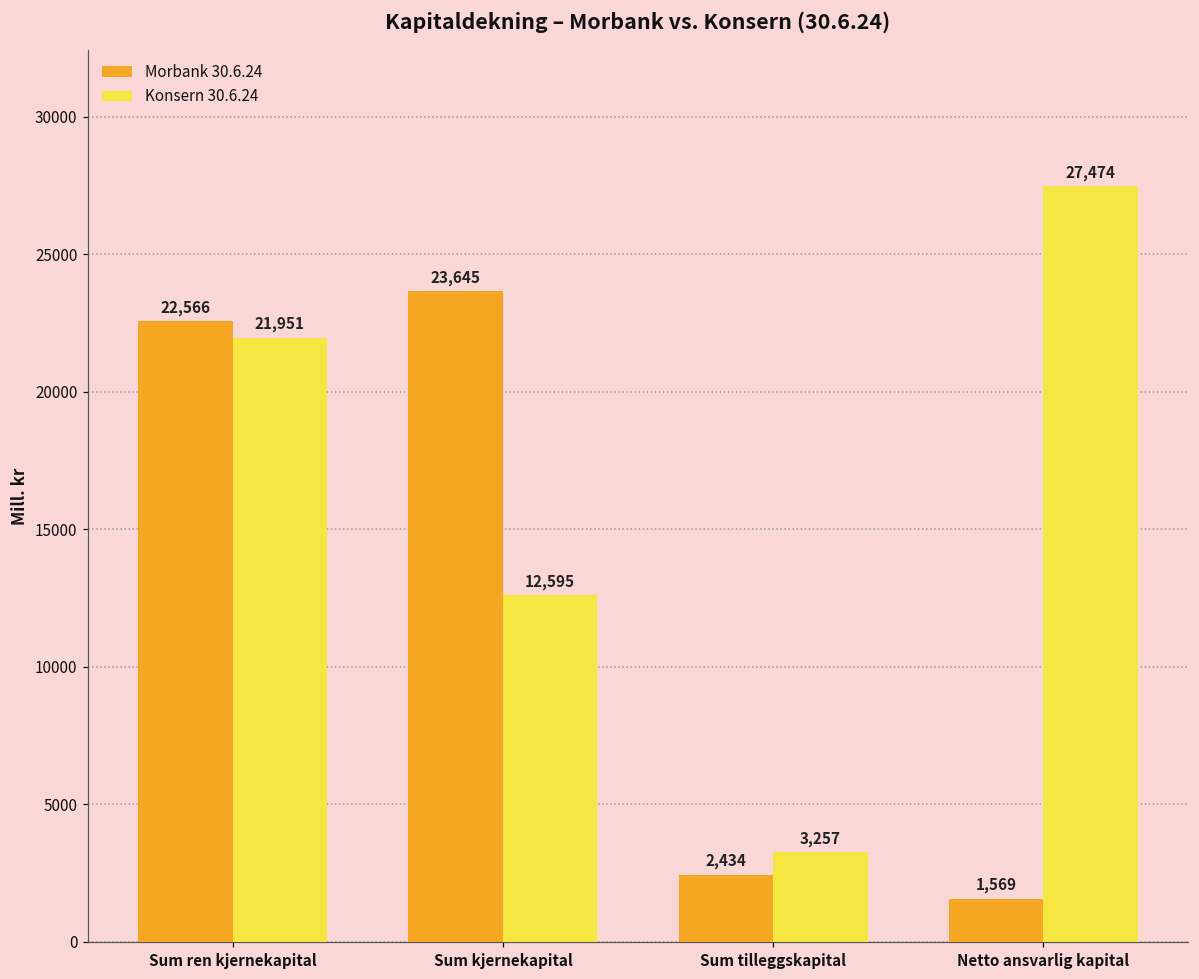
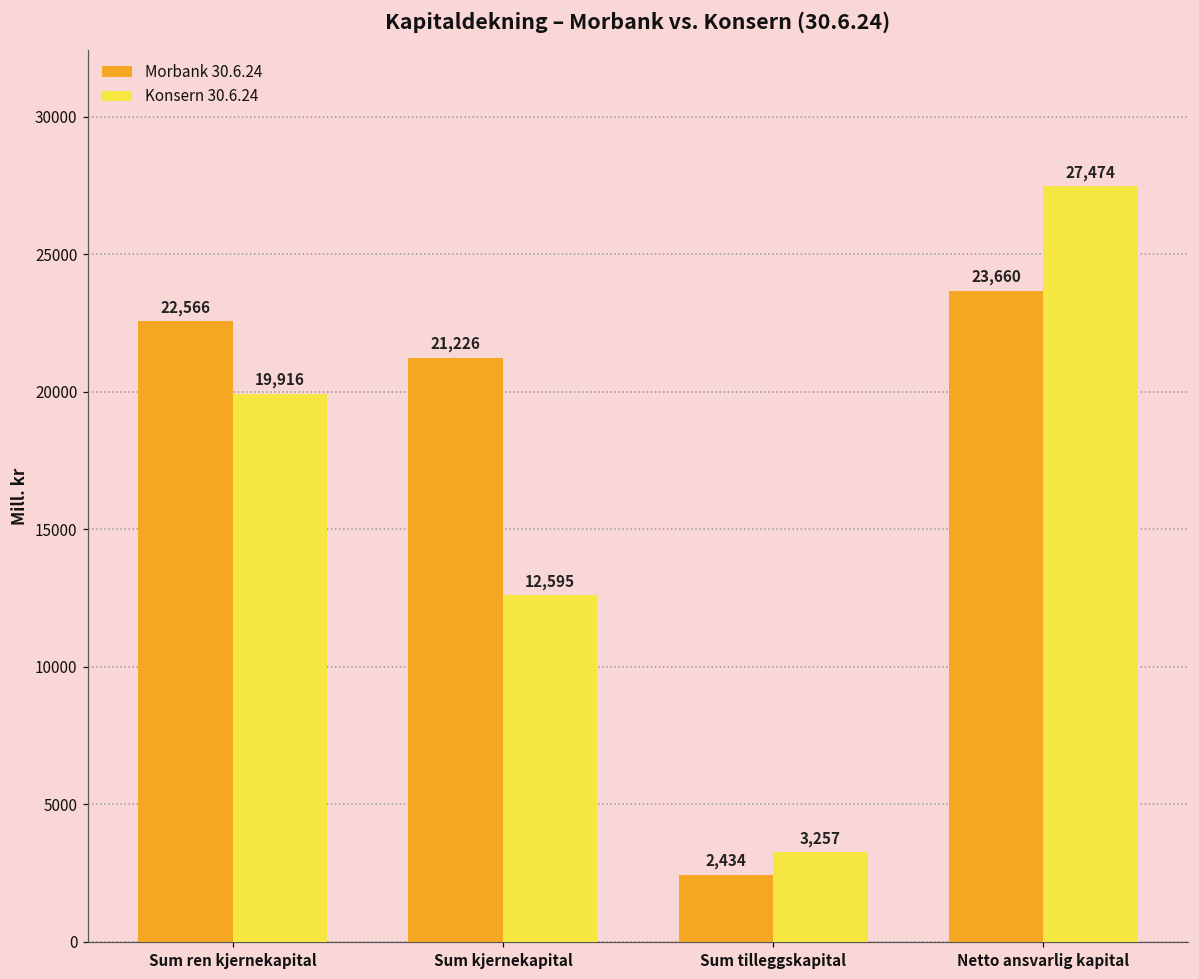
  {
    "Morbank 30.6.24": {
      "Sum ren kjernekapital": "22,566",
-     "Sum kjernekapital": "23,645",
+     "Sum kjernekapital": "21,226",
      "Sum tilleggskapital": "2,434",
-     "Netto ansvarlig kapital": "1,569"
+     "Netto ansvarlig kapital": "23,660"
    },
    "Konsern 30.6.24": {
-     "Sum ren kjernekapital": "21,951",
+     "Sum ren kjernekapital": "19,916",
      "Sum kjernekapital": "12,595",
      "Sum tilleggskapital": "3,257",
      "Netto ansvarlig kapital": "27,474"
    }
  }
